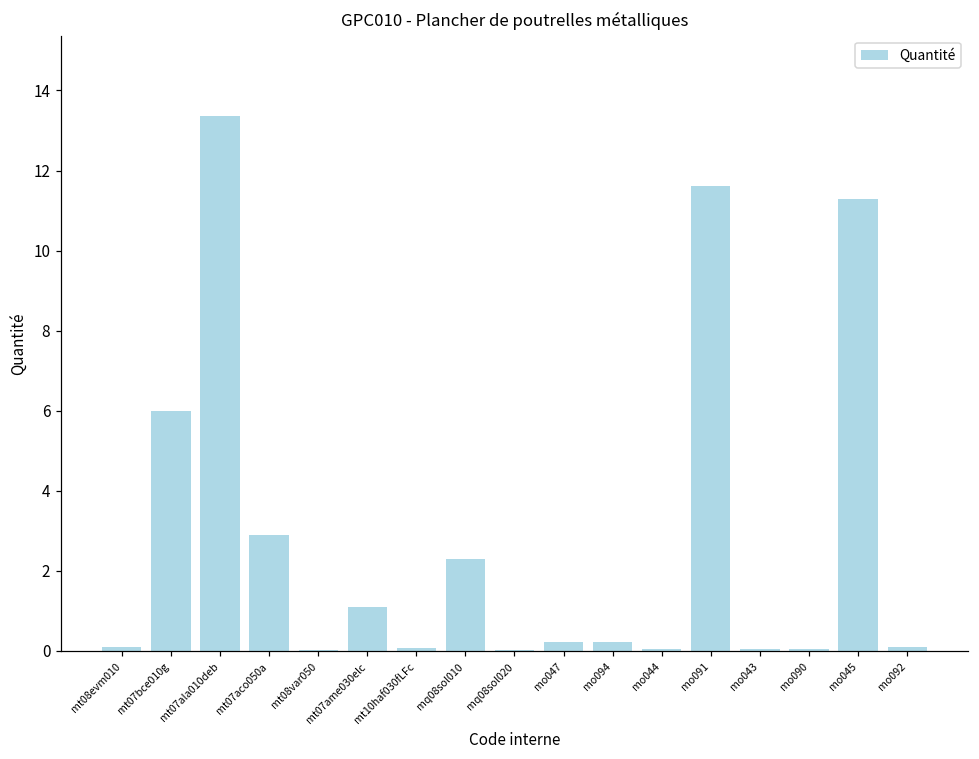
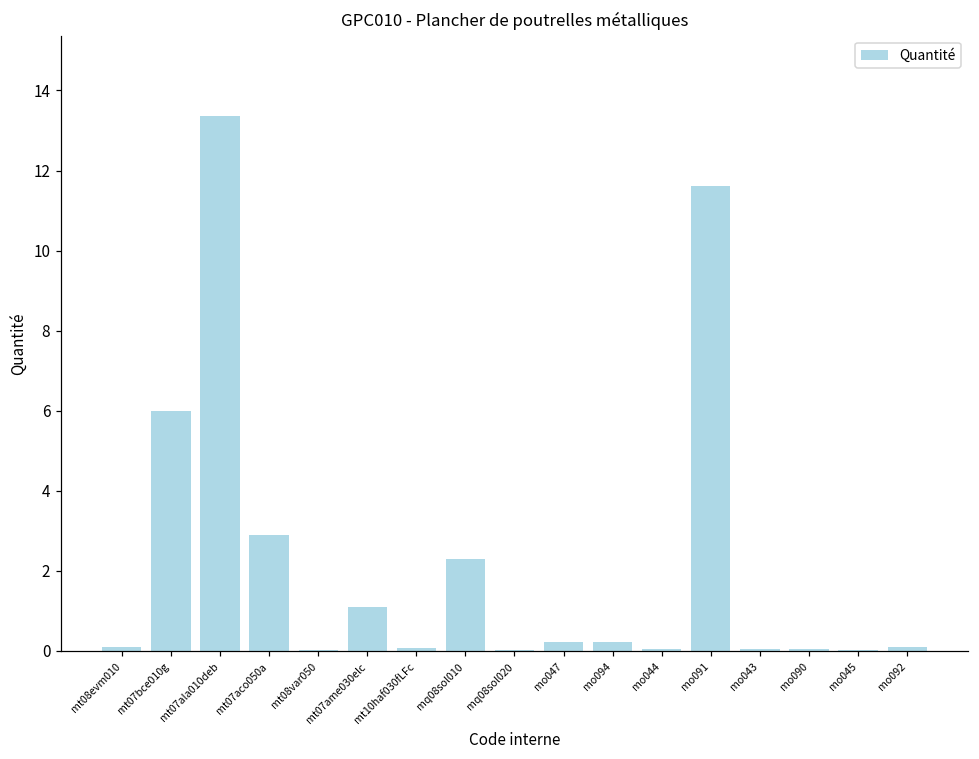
  {
    "mt08evm010": 0.1,
    "mt07bce010g": 6.0,
    "mt07ala010deb": 13.4,
    "mt07aco050a": 2.9,
    "mt07ame030elc": 1.1,
    "mt10haf030fLFc": 0.1,
    "mq08sol010": 2.3,
    "mo047": 0.2,
    "mo094": 0.2,
    "mo091": 11.6,
-   "mo045": 11.3,
+   "mo045": 0.0,
    "mo092": 0.1
  }
